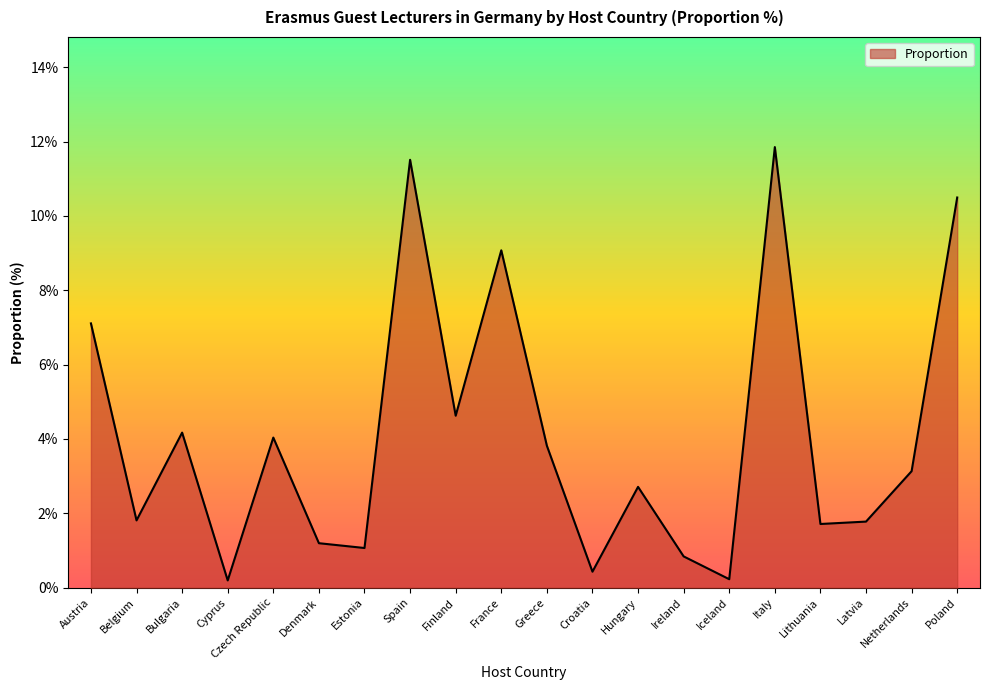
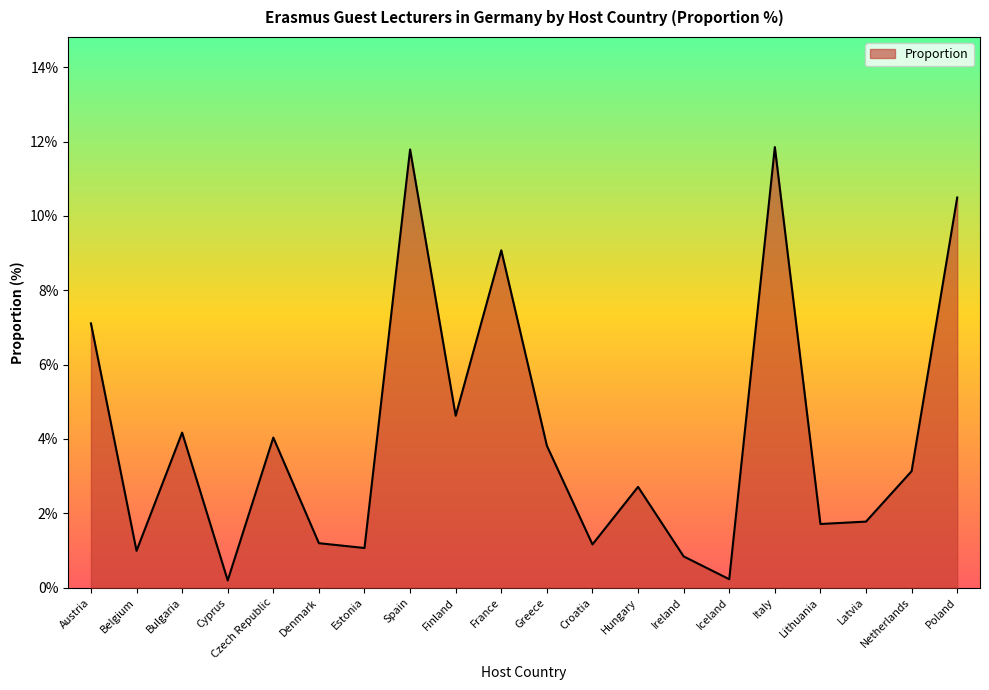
  {
    "Austria": "7.1%",
-   "Belgium": "1.8%",
+   "Belgium": "1.0%",
    "Bulgaria": "4.2%",
    "Cyprus": "0.2%",
    "Czech Republic": "4.0%",
    "Denmark": "1.2%",
    "Estonia": "1.1%",
-   "Spain": "11.5%",
+   "Spain": "11.8%",
    "Finland": "4.6%",
    "France": "9.1%",
    "Greece": "3.8%",
-   "Croatia": "0.4%",
+   "Croatia": "1.2%",
    "Hungary": "2.7%",
    "Ireland": "0.8%",
    "Iceland": "0.2%",
    "Italy": "11.9%",
    "Lithuania": "1.7%",
    "Latvia": "1.8%",
    "Netherlands": "3.1%",
    "Poland": "10.5%"
  }
